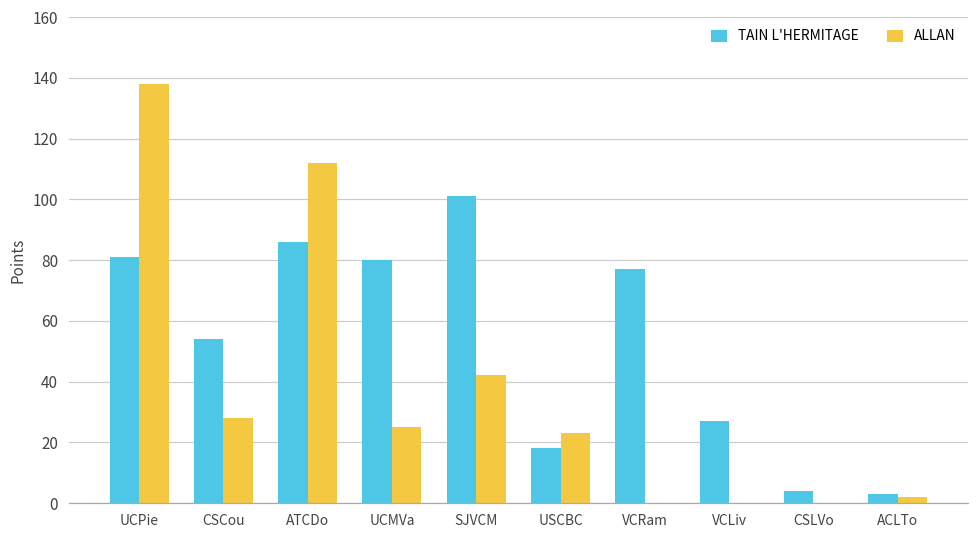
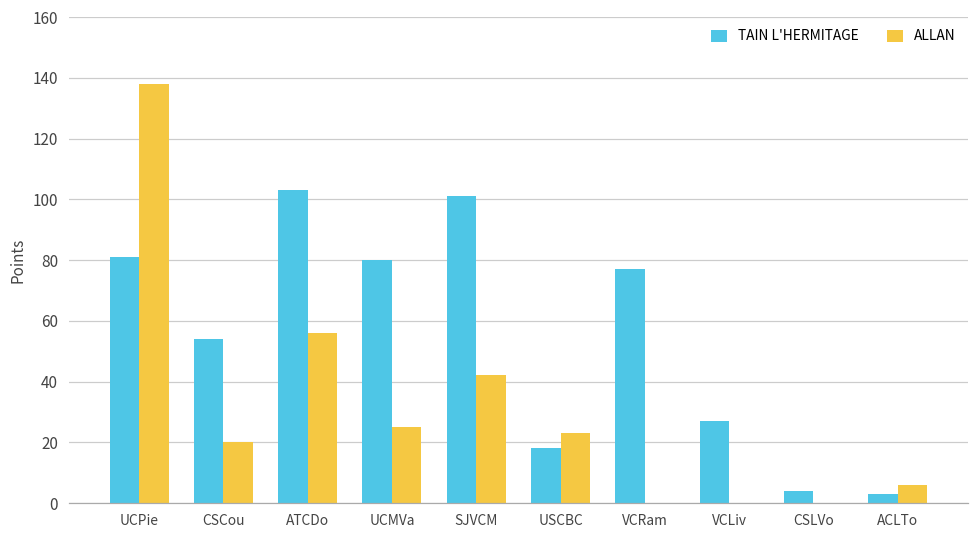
  {
    "TAIN L'HERMITAGE": {
      "UCPie": 81,
      "CSCou": 54,
-     "ATCDo": 86,
+     "ATCDo": 103,
      "UCMVa": 80,
      "SJVCM": 101,
      "USCBC": 18,
      "VCRam": 77,
      "VCLiv": 27,
      "CSLVo": 4,
      "ACLTo": 3
    },
    "ALLAN": {
      "UCPie": 138,
-     "CSCou": 28,
-     "ATCDo": 112,
+     "CSCou": 20,
+     "ATCDo": 56,
      "UCMVa": 25,
      "SJVCM": 42,
      "USCBC": 23,
      "VCRam": 0,
      "VCLiv": 0,
      "CSLVo": 0,
-     "ACLTo": 2
+     "ACLTo": 6
    }
  }
